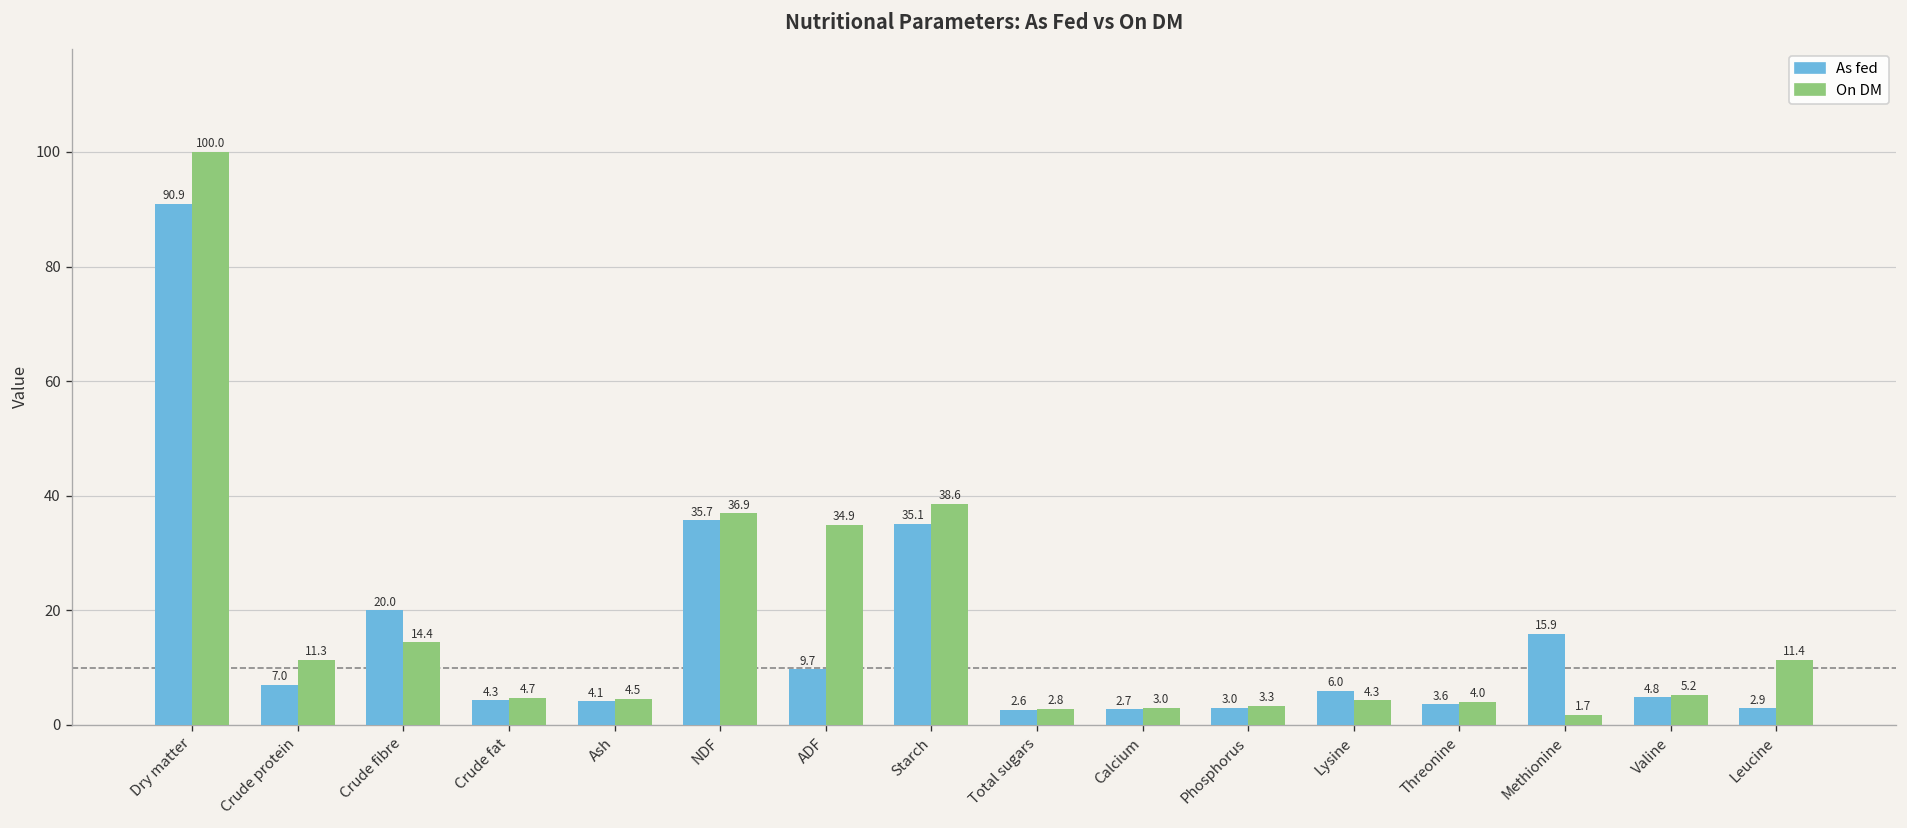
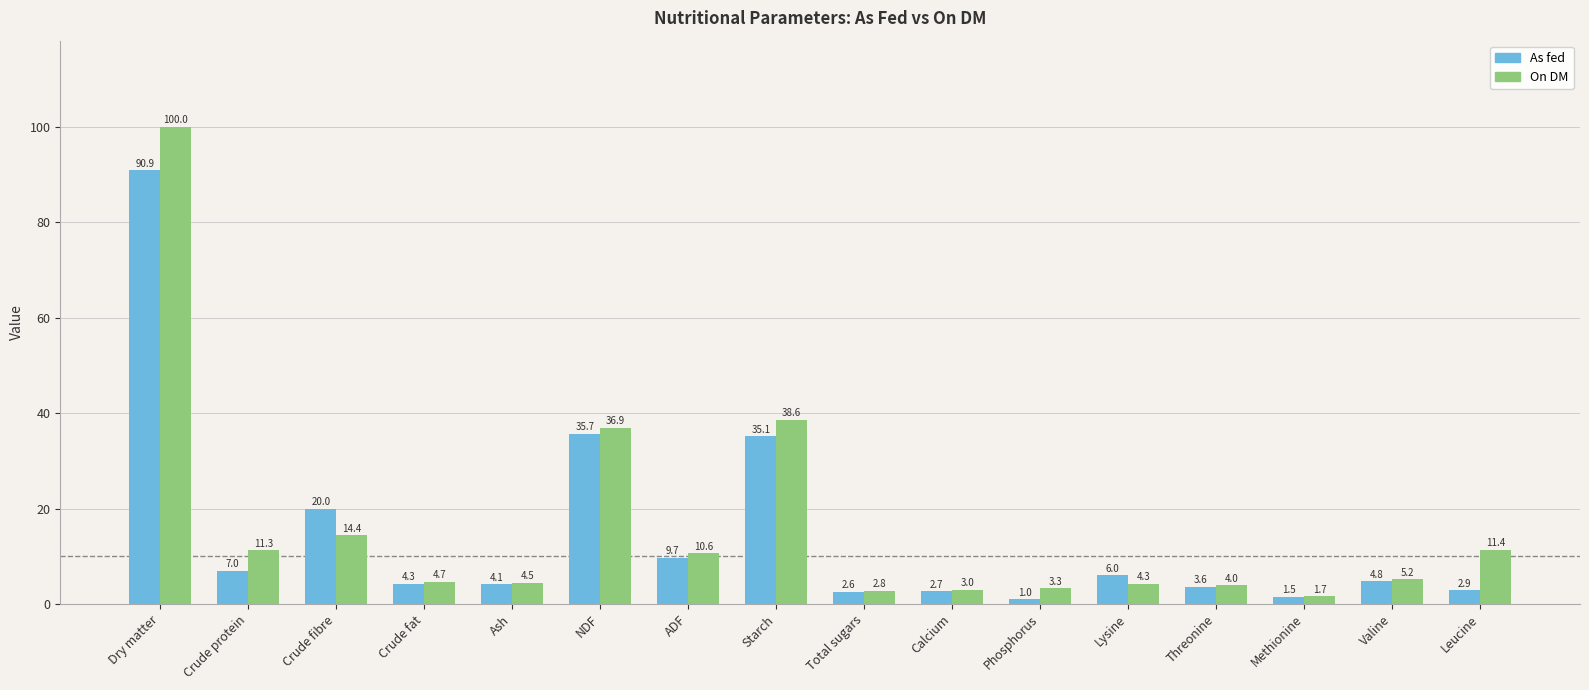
  {
    "As fed": {
      "Dry matter": 90.9,
      "Crude protein": 7.0,
      "Crude fibre": 20.0,
      "Crude fat": 4.3,
      "Ash": 4.1,
      "NDF": 35.7,
      "ADF": 9.7,
      "Starch": 35.1,
      "Total sugars": 2.6,
      "Calcium": 2.7,
-     "Phosphorus": 3.0,
+     "Phosphorus": 1.0,
      "Lysine": 6.0,
      "Threonine": 3.6,
-     "Methionine": 15.9,
+     "Methionine": 1.5,
      "Valine": 4.8,
      "Leucine": 2.9
    },
    "On DM": {
      "Dry matter": 100.0,
      "Crude protein": 11.3,
      "Crude fibre": 14.4,
      "Crude fat": 4.7,
      "Ash": 4.5,
      "NDF": 36.9,
-     "ADF": 34.9,
+     "ADF": 10.6,
      "Starch": 38.6,
      "Total sugars": 2.8,
      "Calcium": 3.0,
      "Phosphorus": 3.3,
      "Lysine": 4.3,
      "Threonine": 4.0,
      "Methionine": 1.7,
      "Valine": 5.2,
      "Leucine": 11.4
    }
  }
